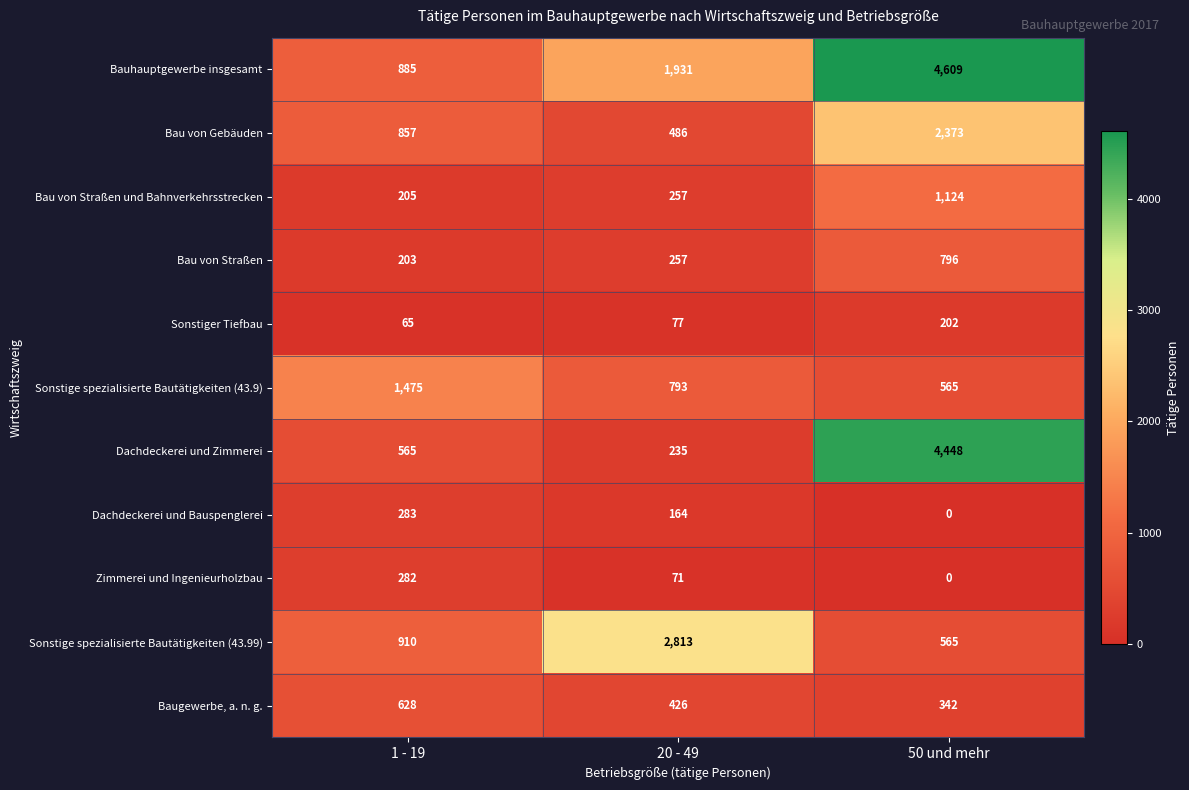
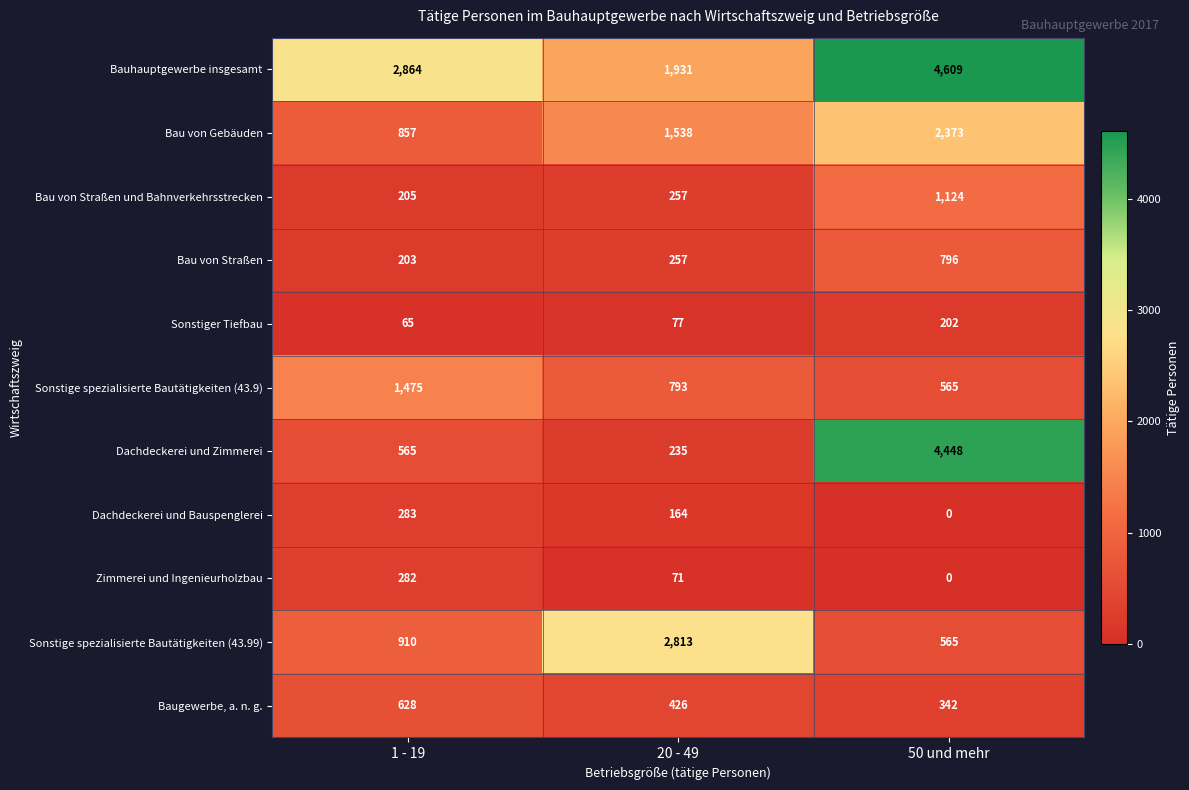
  {
    "Bauhauptgewerbe insgesamt": {
-     "1 - 19": "885",
+     "1 - 19": "2,864",
      "20 - 49": "1,931",
      "50 und mehr": "4,609"
    },
    "Bau von Gebäuden": {
      "1 - 19": "857",
-     "20 - 49": "486",
+     "20 - 49": "1,538",
      "50 und mehr": "2,373"
    },
    "Bau von Straßen und Bahnverkehrsstrecken": {
      "1 - 19": "205",
      "20 - 49": "257",
      "50 und mehr": "1,124"
    },
    "Bau von Straßen": {
      "1 - 19": "203",
      "20 - 49": "257",
      "50 und mehr": "796"
    },
    "Sonstiger Tiefbau": {
      "1 - 19": "65",
      "20 - 49": "77",
      "50 und mehr": "202"
    },
    "Sonstige spezialisierte Bautätigkeiten (43.9)": {
      "1 - 19": "1,475",
      "20 - 49": "793",
      "50 und mehr": "565"
    },
    "Dachdeckerei und Zimmerei": {
      "1 - 19": "565",
      "20 - 49": "235",
      "50 und mehr": "4,448"
    },
    "Dachdeckerei und Bauspenglerei": {
      "1 - 19": "283",
      "20 - 49": "164",
      "50 und mehr": "0"
    },
    "Zimmerei und Ingenieurholzbau": {
      "1 - 19": "282",
      "20 - 49": "71",
      "50 und mehr": "0"
    },
    "Sonstige spezialisierte Bautätigkeiten (43.99)": {
      "1 - 19": "910",
      "20 - 49": "2,813",
      "50 und mehr": "565"
    },
    "Baugewerbe, a. n. g.": {
      "1 - 19": "628",
      "20 - 49": "426",
      "50 und mehr": "342"
    }
  }
